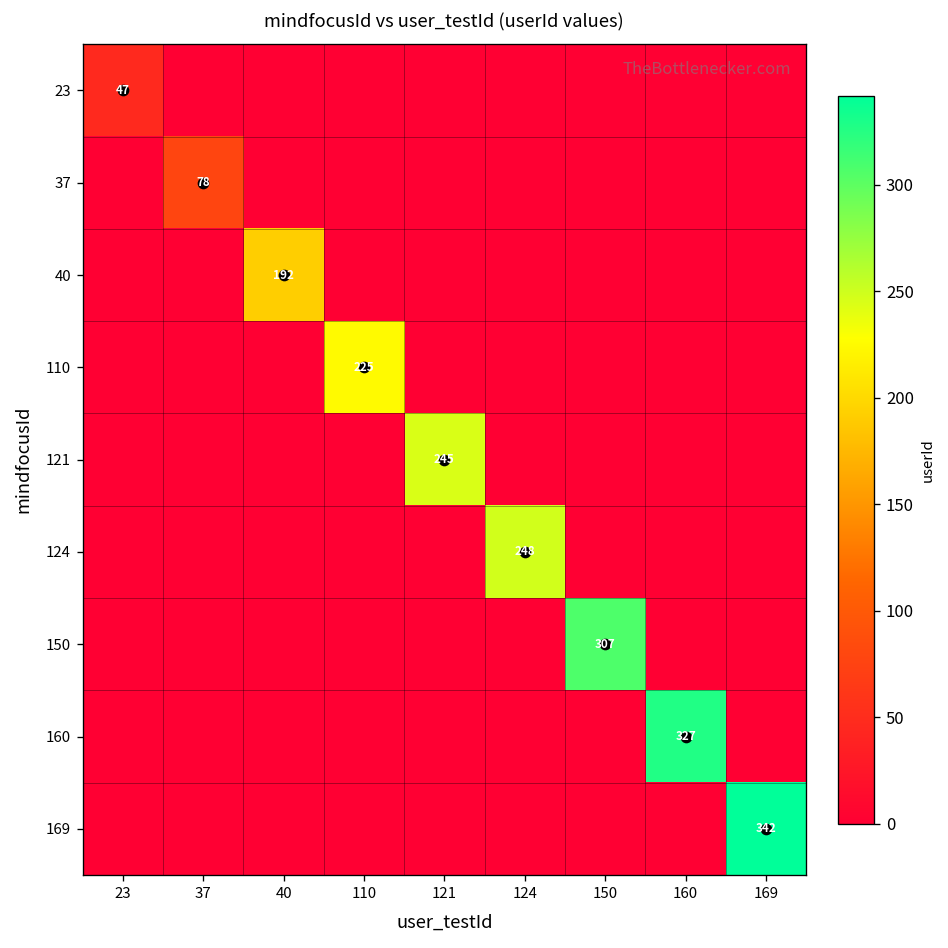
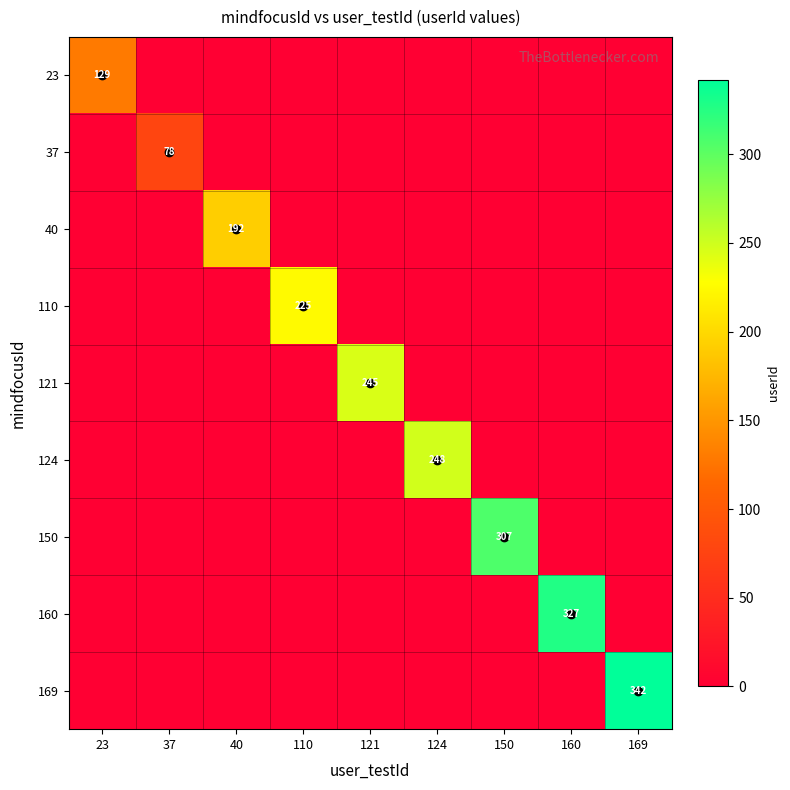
  {
    "23": {
-     "23": 47
+     "23": 129
    }
  }
